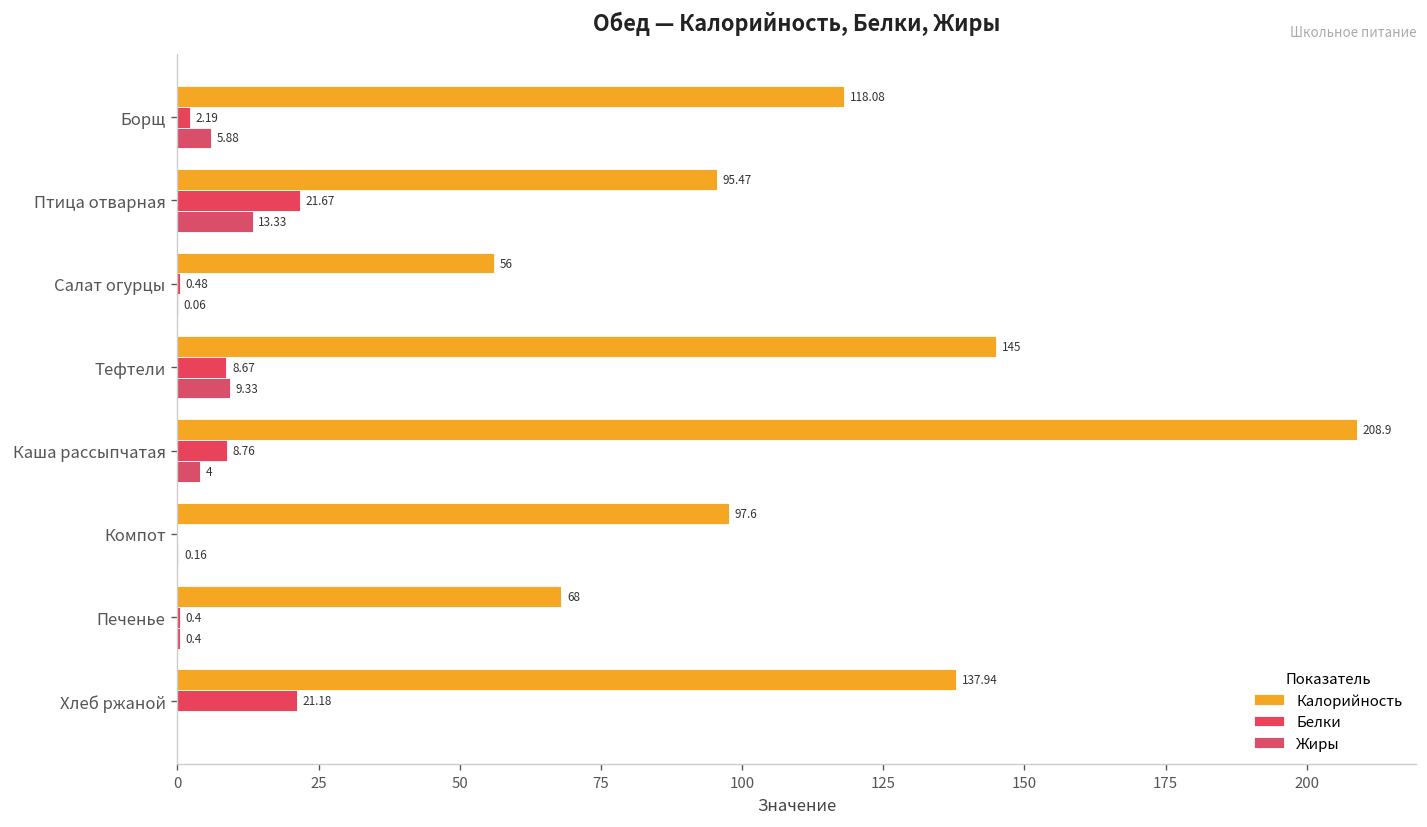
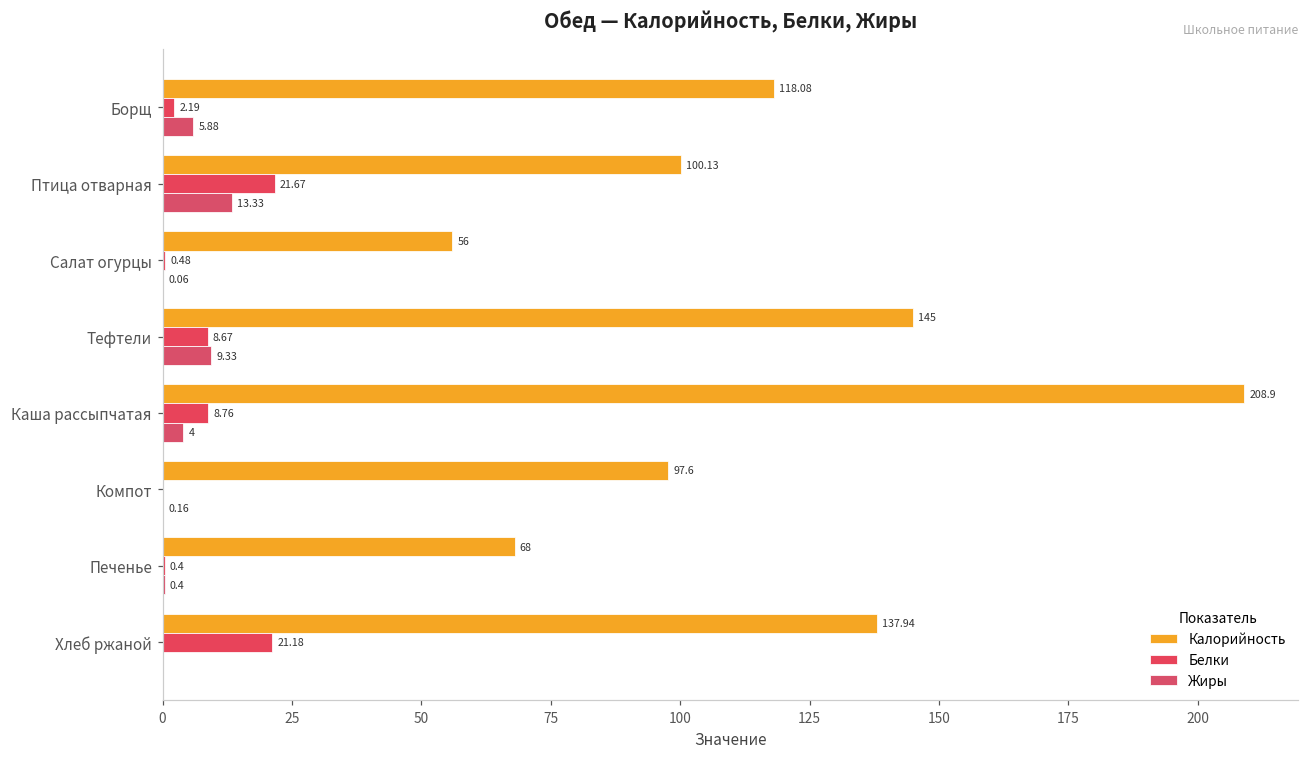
  {
    "Калорийность": {
      "Борщ": 118.08,
-     "Птица отварная": 95.47,
+     "Птица отварная": 100.13,
      "Салат огурцы": 56,
      "Тефтели": 145,
      "Каша рассыпчатая": 208.9,
      "Компот": 97.6,
      "Печенье": 68,
      "Хлеб ржаной": 137.94
    }
  }
